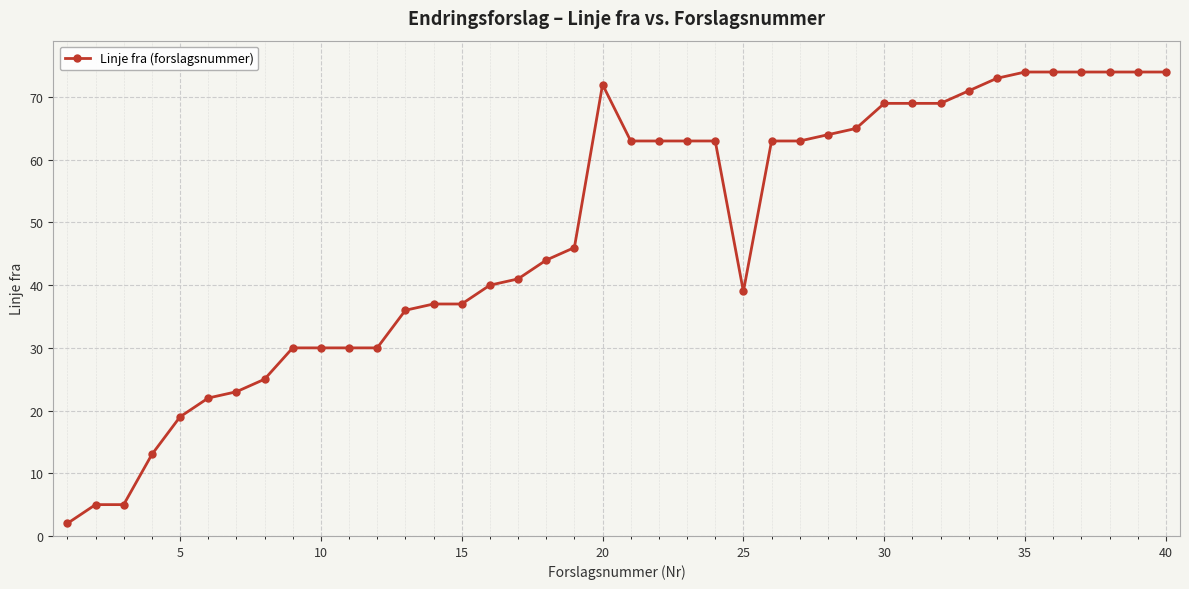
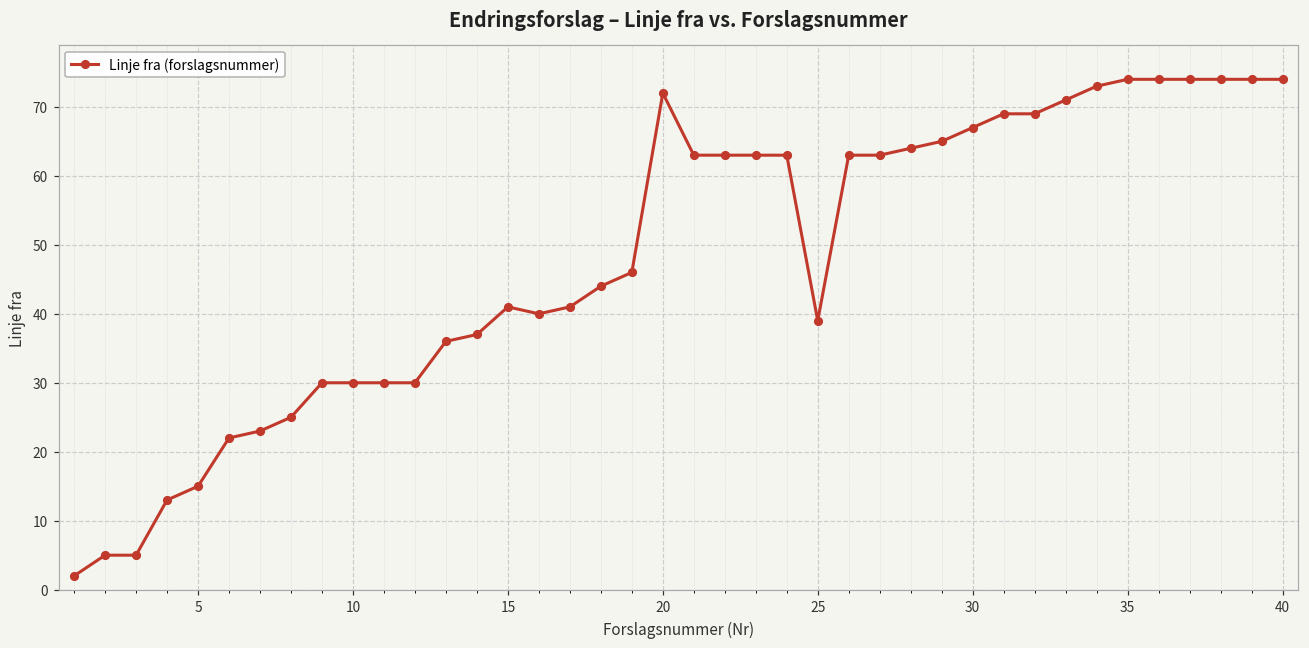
  {
-   "5": 19,
+   "5": 15,
    "10": 30,
-   "15": 37,
+   "15": 41,
    "20": 72,
    "25": 39,
-   "30": 69,
+   "30": 67,
    "35": 74,
    "40": 74
  }
